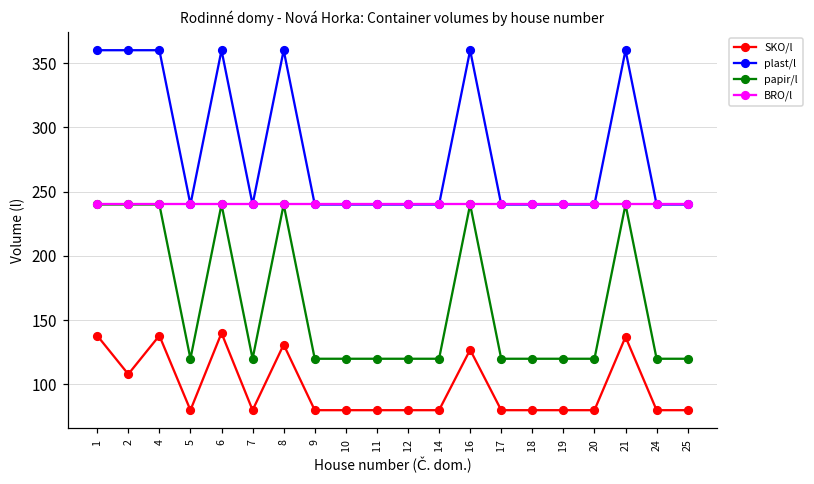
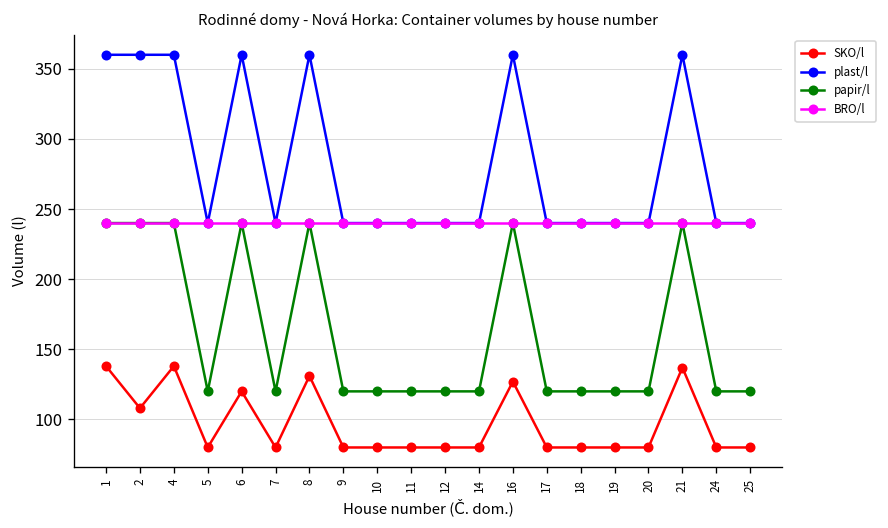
  {
    "SKO/l": {
      "1": 138,
      "2": 108,
      "4": 138,
      "5": 80,
-     "6": 140,
+     "6": 120,
      "7": 80,
      "8": 131,
      "9": 80,
      "10": 80,
      "11": 80,
      "12": 80,
      "14": 80,
      "16": 127,
      "17": 80,
      "18": 80,
      "19": 80,
      "20": 80,
      "21": 137,
      "24": 80,
      "25": 80
    },
    "plast/l": {
      "1": 360,
      "2": 360,
      "4": 360,
      "6": 360,
      "8": 360,
      "16": 360,
      "21": 360
    },
    "papir/l": {
      "5": 120,
      "7": 120,
      "9": 120,
      "10": 120,
      "11": 120,
      "12": 120,
      "14": 120,
      "17": 120,
      "18": 120,
      "19": 120,
      "20": 120,
      "24": 120,
      "25": 120
    }
  }
